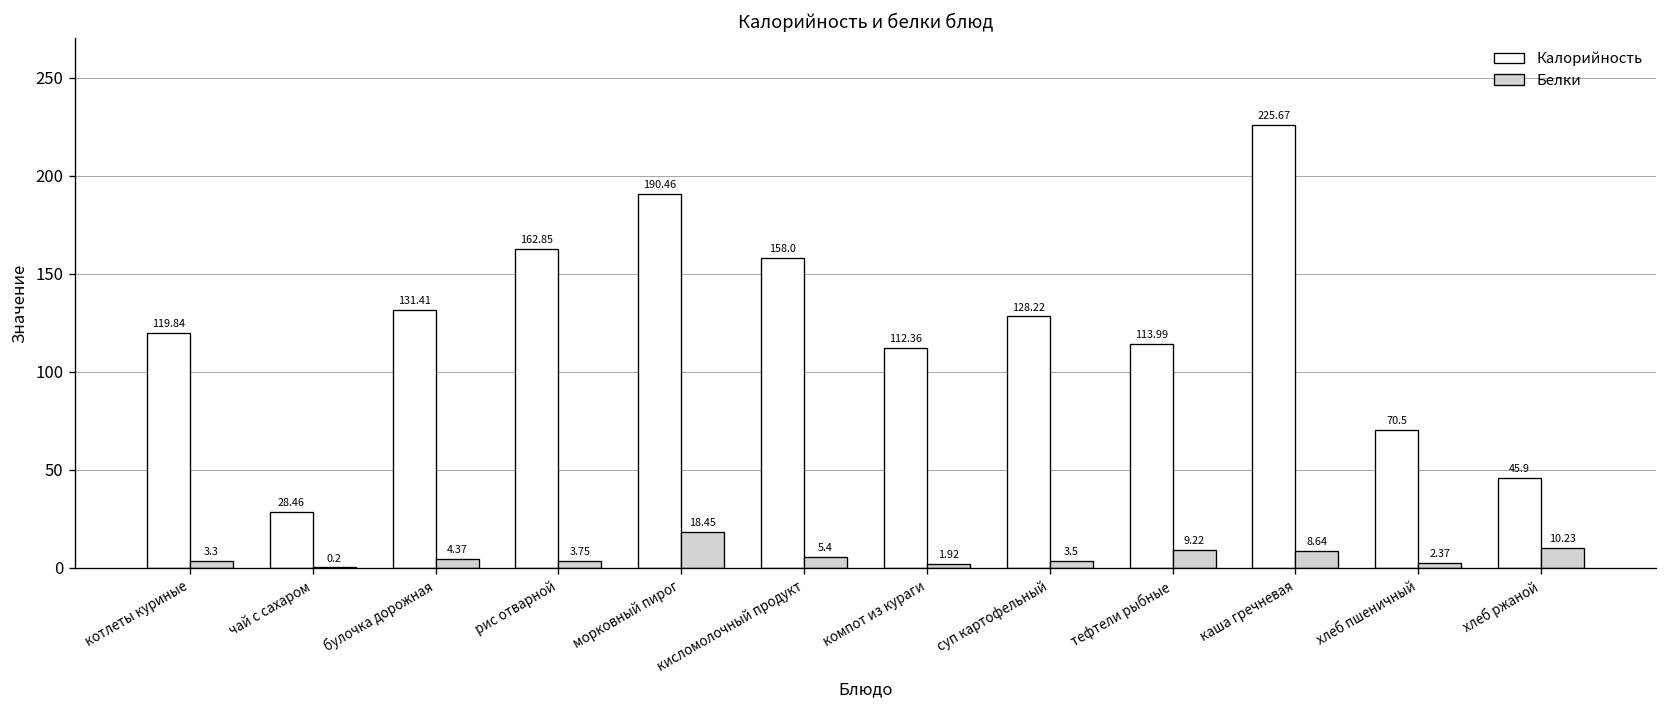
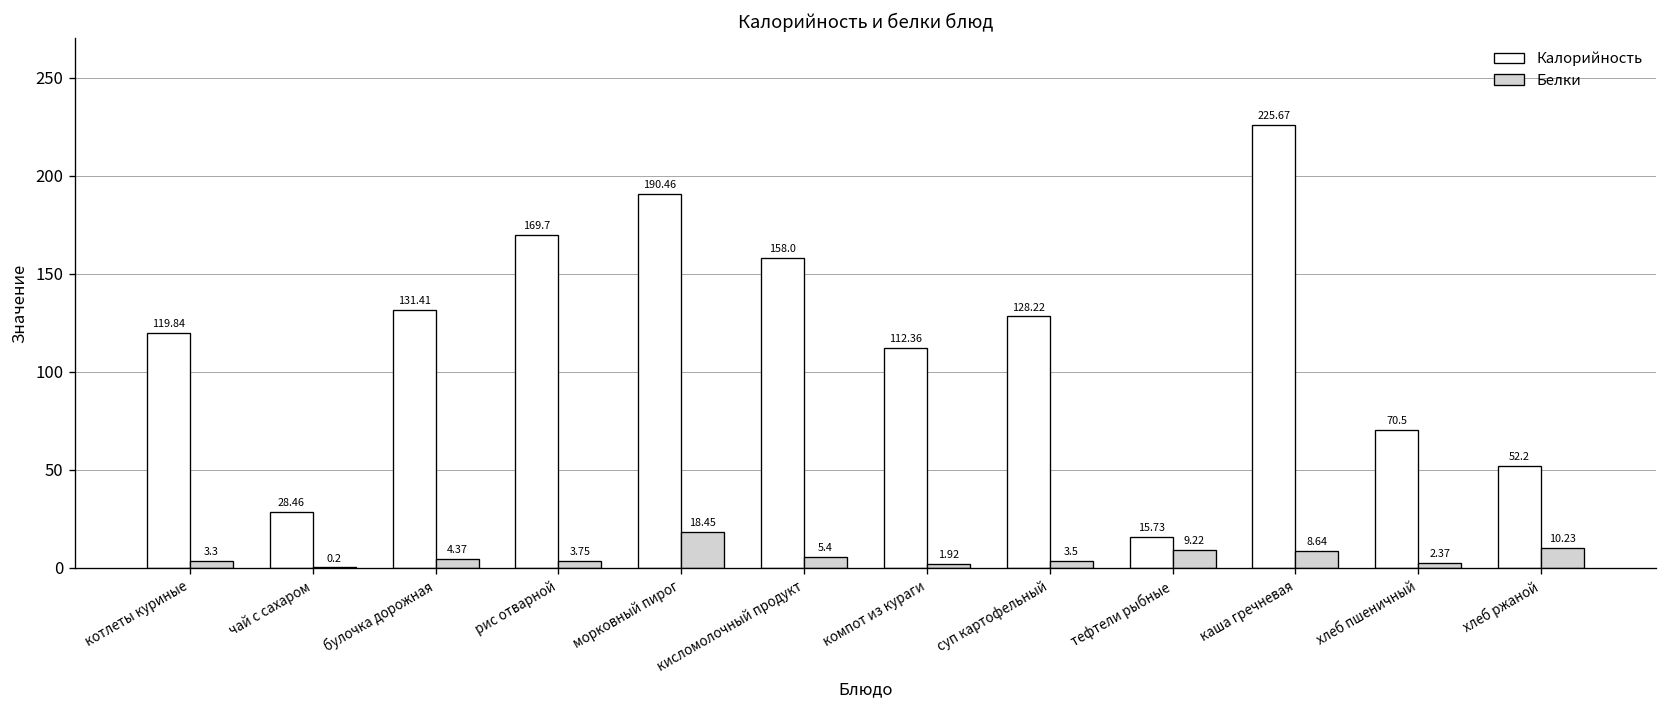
  {
    "Калорийность": {
      "котлеты куриные": 119.84,
      "чай с сахаром": 28.46,
      "булочка дорожная": 131.41,
-     "рис отварной": 162.85,
+     "рис отварной": 169.7,
      "морковный пирог": 190.46,
      "кисломолочный продукт": 158.0,
      "компот из кураги": 112.36,
      "суп картофельный": 128.22,
-     "тефтели рыбные": 113.99,
+     "тефтели рыбные": 15.73,
      "каша гречневая": 225.67,
      "хлеб пшеничный": 70.5,
-     "хлеб ржаной": 45.9
+     "хлеб ржаной": 52.2
    },
    "Белки": {
      "котлеты куриные": 3.3,
      "чай с сахаром": 0.2,
      "булочка дорожная": 4.37,
      "рис отварной": 3.75,
      "морковный пирог": 18.45,
      "кисломолочный продукт": 5.4,
      "компот из кураги": 1.92,
      "суп картофельный": 3.5,
      "тефтели рыбные": 9.22,
      "каша гречневая": 8.64,
      "хлеб пшеничный": 2.37,
      "хлеб ржаной": 10.23
    }
  }
